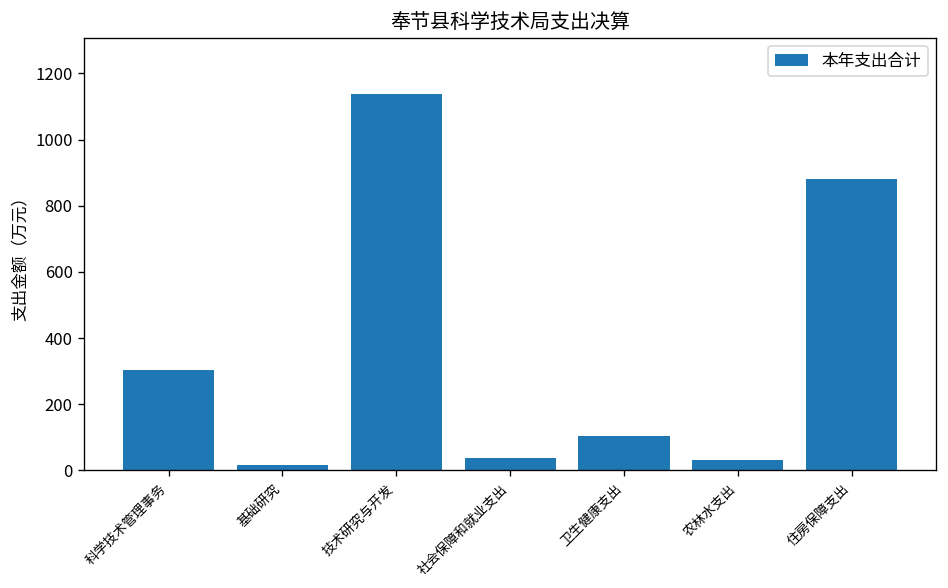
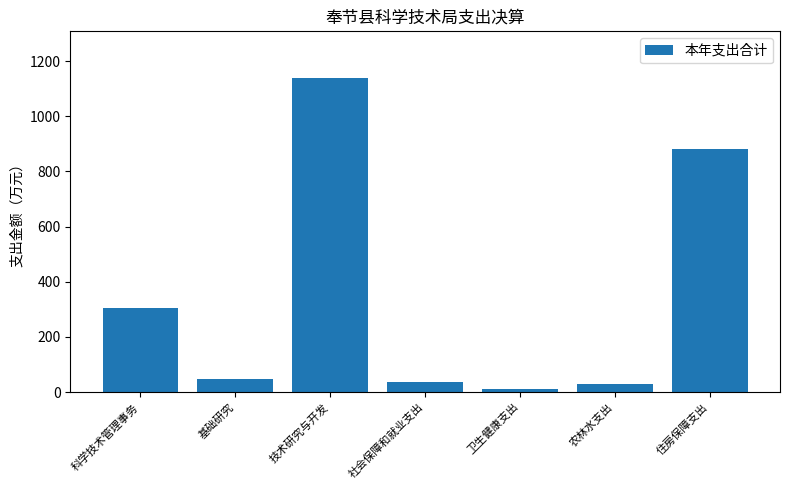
  {
    "科学技术管理事务": 300,
-   "基础研究": 20,
+   "基础研究": 50,
    "技术研究与开发": 1140,
    "社会保障和就业支出": 40,
-   "卫生健康支出": 100,
+   "卫生健康支出": 10,
    "农林水支出": 30,
    "住房保障支出": 880
  }
